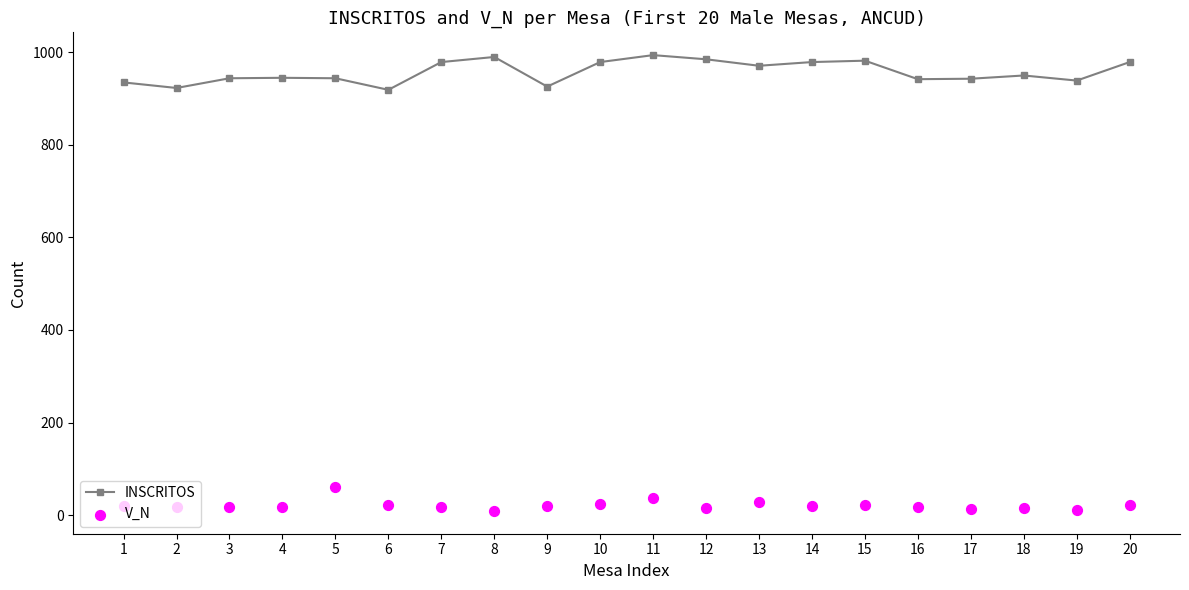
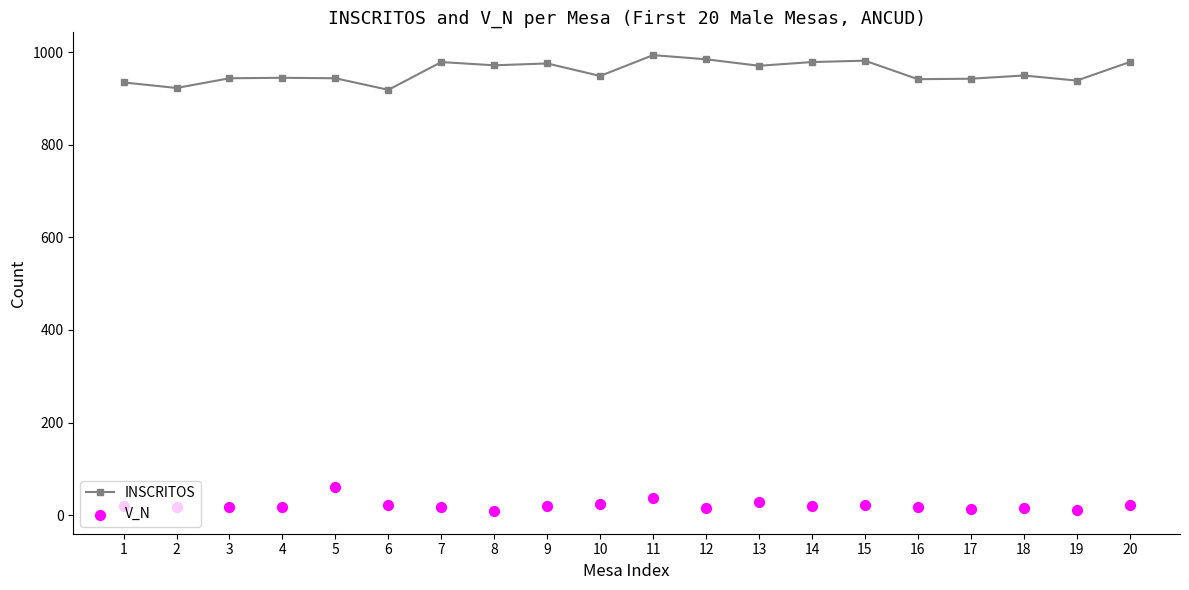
  {
    "INSCRITOS": {
      "1": 940,
      "2": 920,
      "3": 940,
      "4": 950,
      "5": 940,
      "6": 920,
      "7": 980,
-     "8": 990,
-     "9": 930,
-     "10": 980,
+     "8": 970,
+     "9": 980,
+     "10": 950,
      "11": 990,
      "12": 990,
      "13": 970,
      "14": 980,
      "15": 980,
      "16": 940,
      "17": 940,
      "18": 950,
      "19": 940,
      "20": 980
    }
  }
